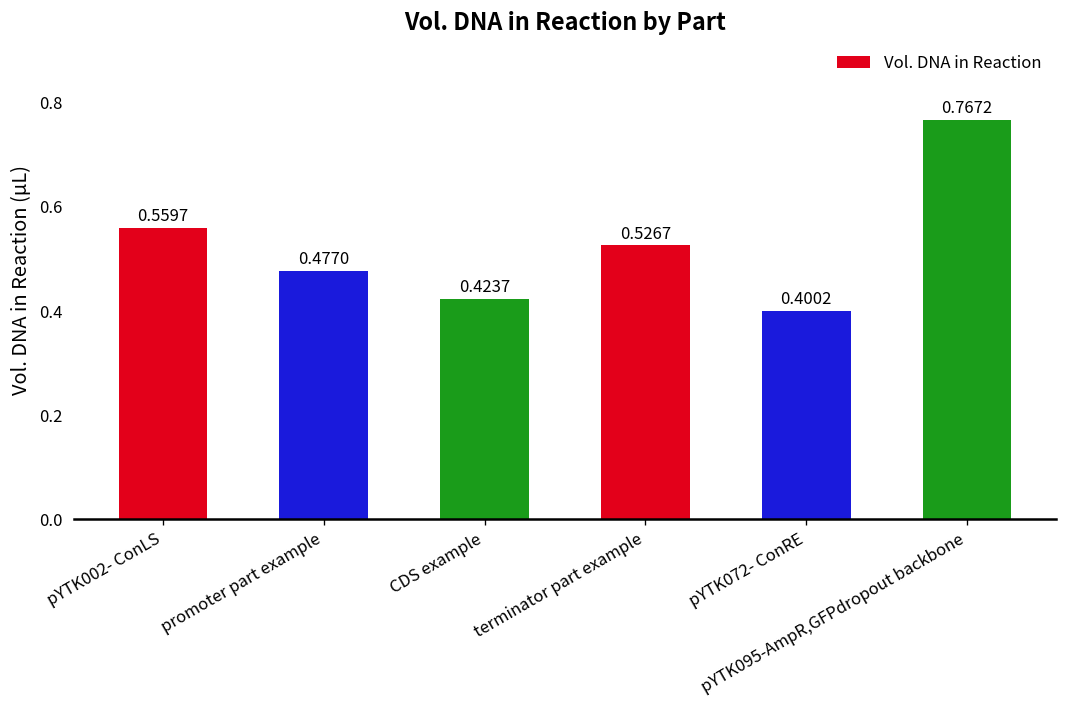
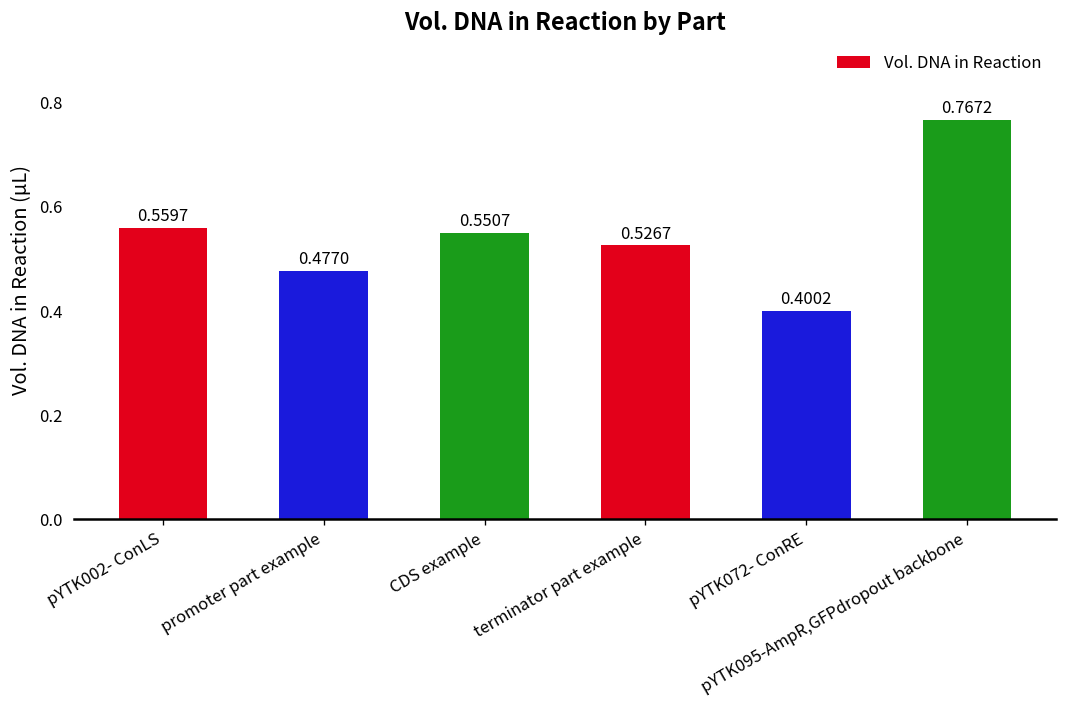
  {
    "pYTK002- ConLS": 0.5597,
    "promoter part example": 0.4770,
-   "CDS example": 0.4237,
+   "CDS example": 0.5507,
    "terminator part example": 0.5267,
    "pYTK072- ConRE": 0.4002,
    "pYTK095-AmpR,GFPdropout backbone": 0.7672
  }
